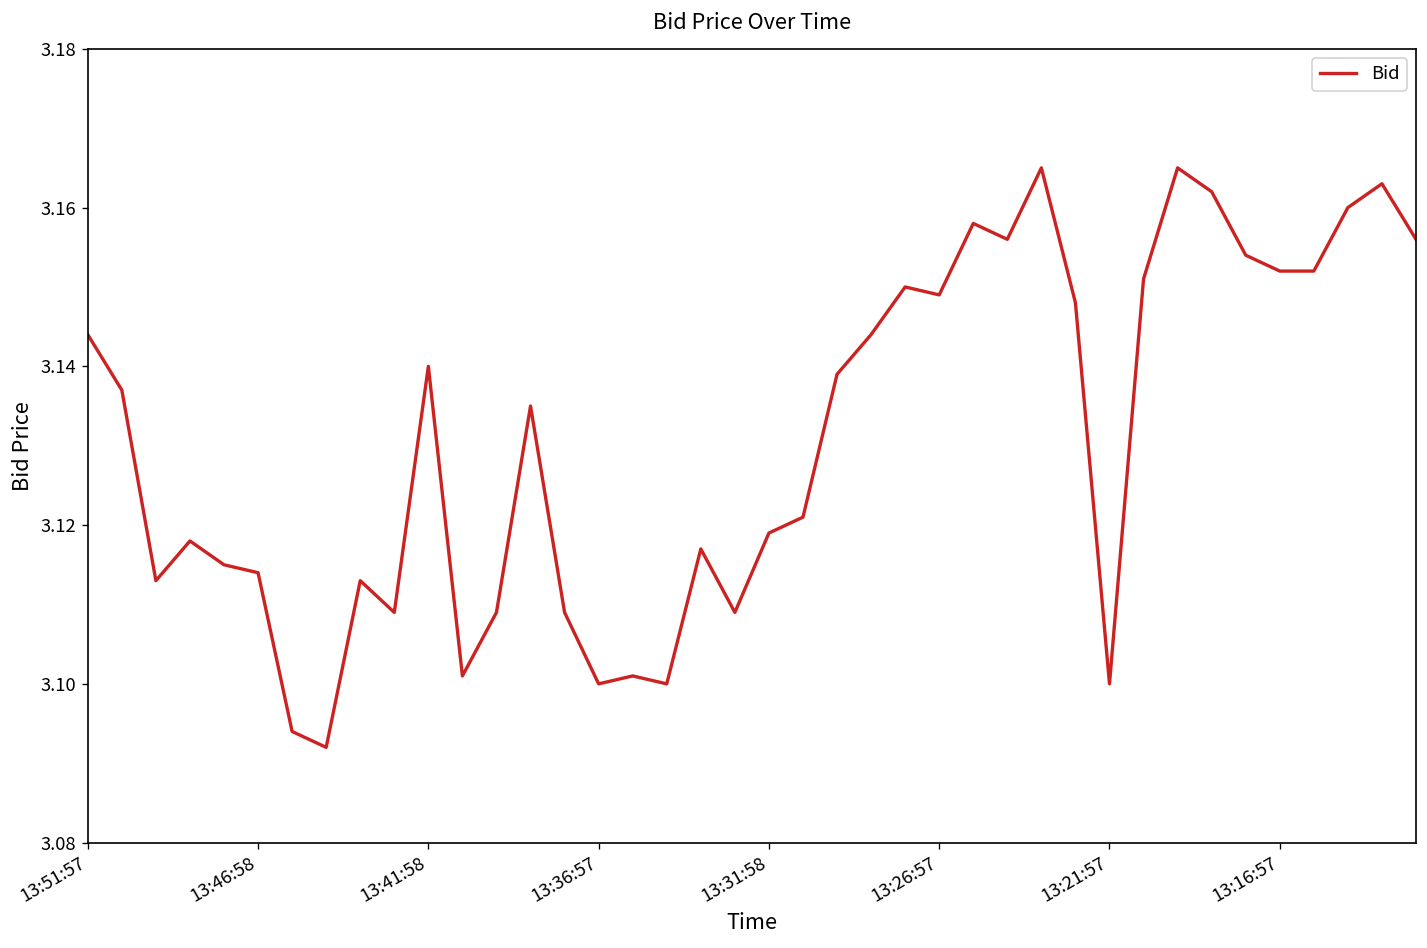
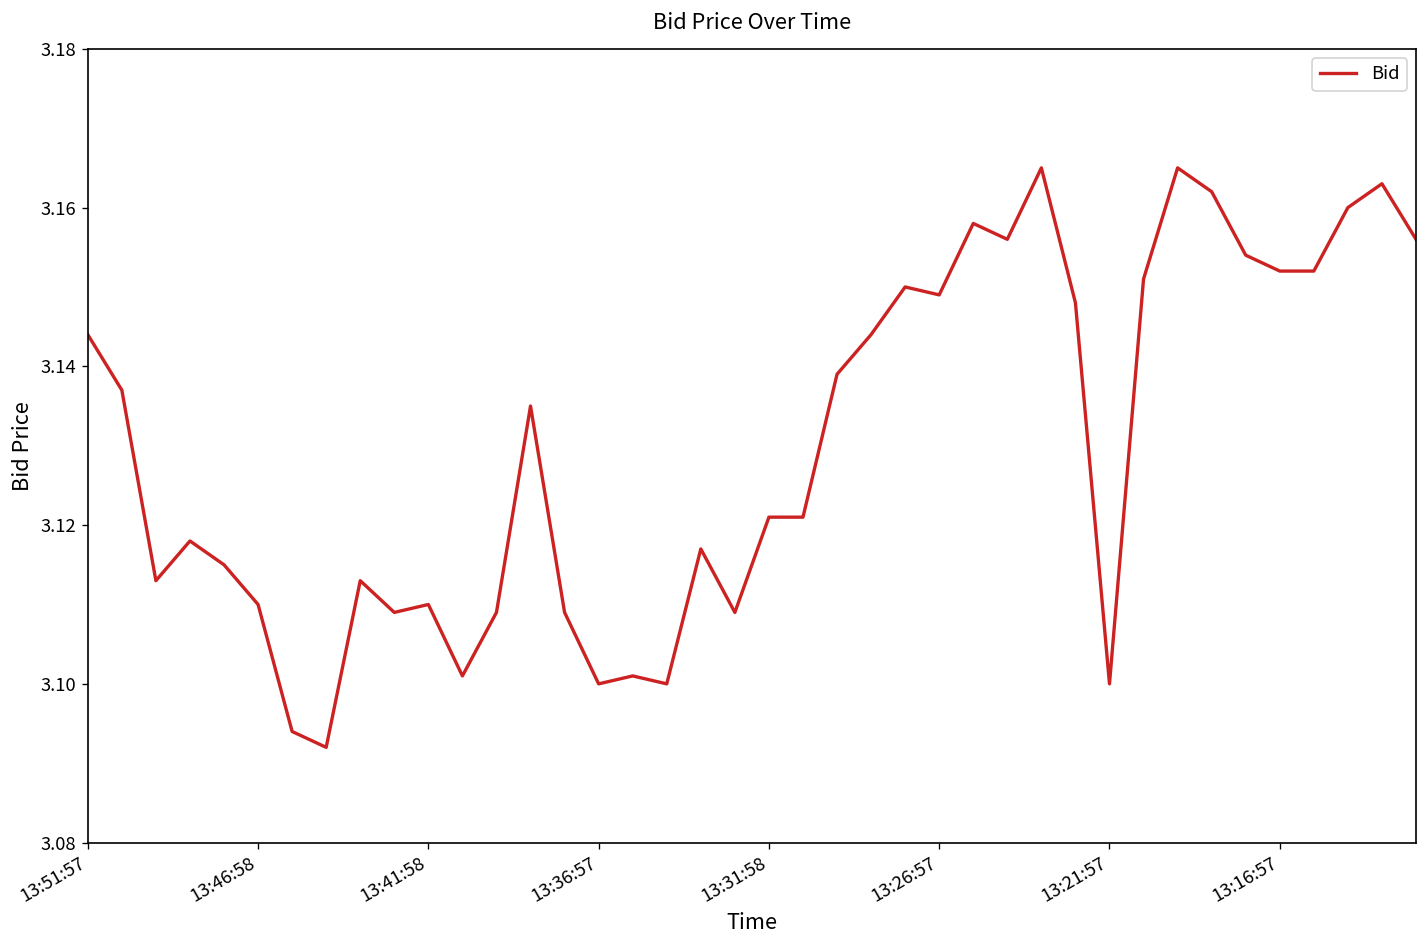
  {
    "13:51:57": 3.144,
-   "13:46:58": 3.114,
-   "13:41:58": 3.14,
+   "13:46:58": 3.110,
+   "13:41:58": 3.11,
    "13:36:57": 3.100,
-   "13:31:58": 3.119,
+   "13:31:58": 3.121,
    "13:26:57": 3.149,
    "13:21:57": 3.100,
    "13:16:57": 3.152
  }
